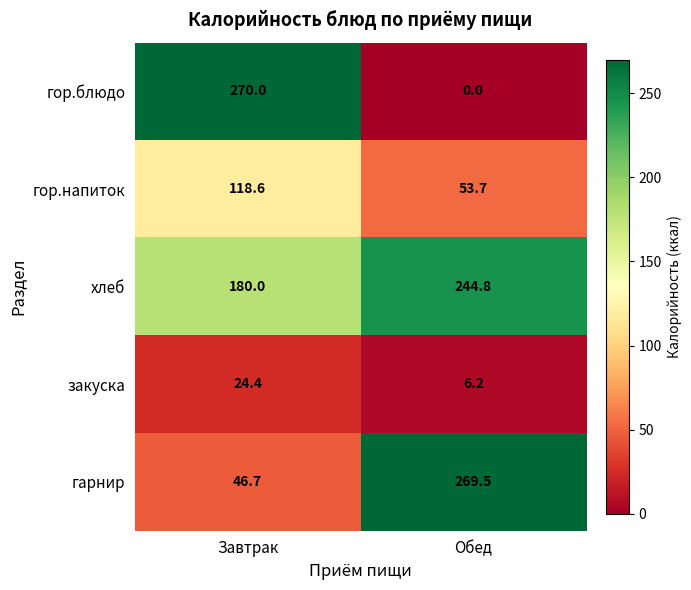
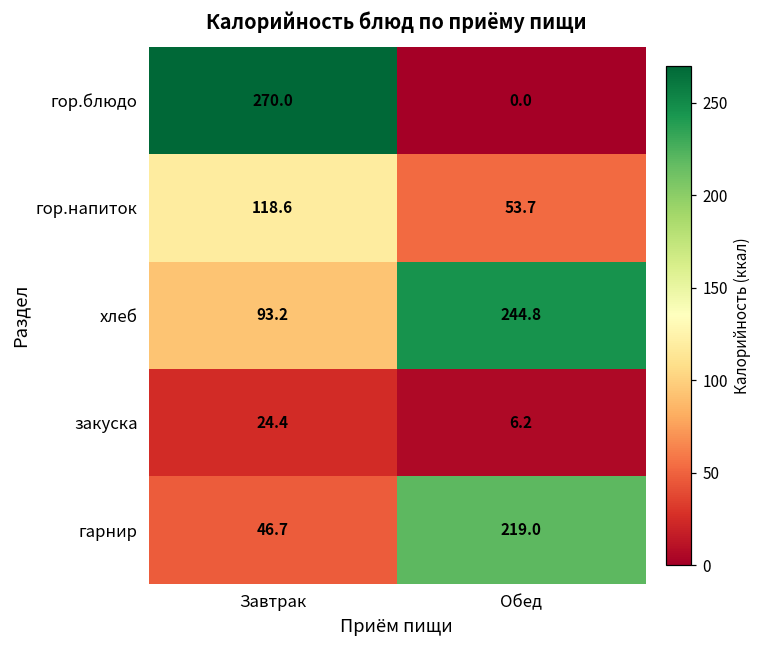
  {
    "гор.блюдо": {
      "Завтрак": 270.0,
      "Обед": 0.0
    },
    "гор.напиток": {
      "Завтрак": 118.6,
      "Обед": 53.7
    },
    "хлеб": {
-     "Завтрак": 180.0,
+     "Завтрак": 93.2,
      "Обед": 244.8
    },
    "закуска": {
      "Завтрак": 24.4,
      "Обед": 6.2
    },
    "гарнир": {
      "Завтрак": 46.7,
-     "Обед": 269.5
+     "Обед": 219.0
    }
  }
